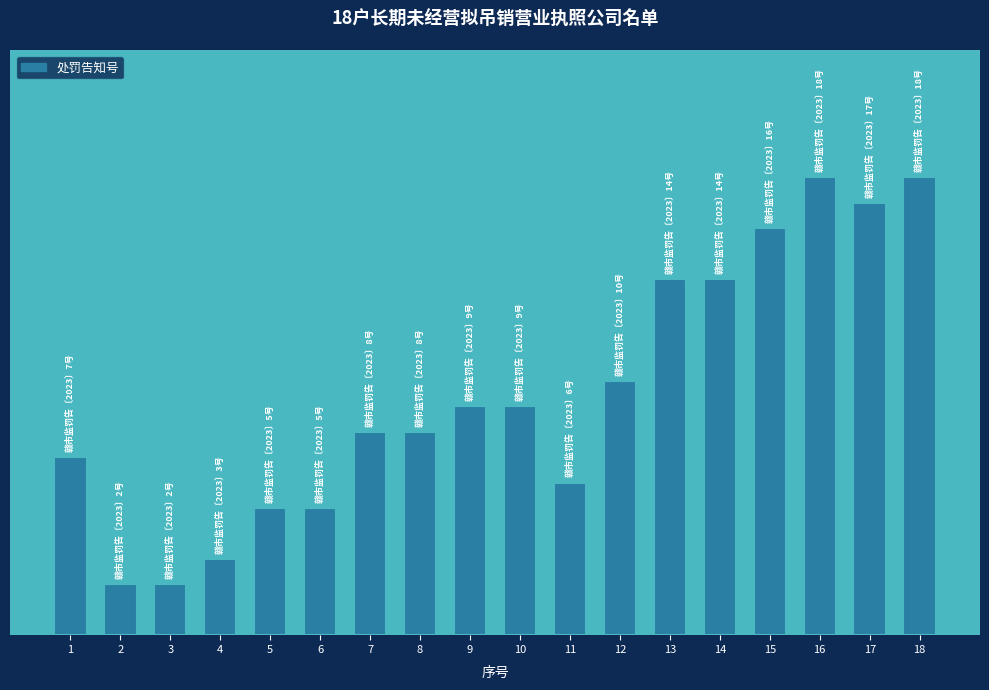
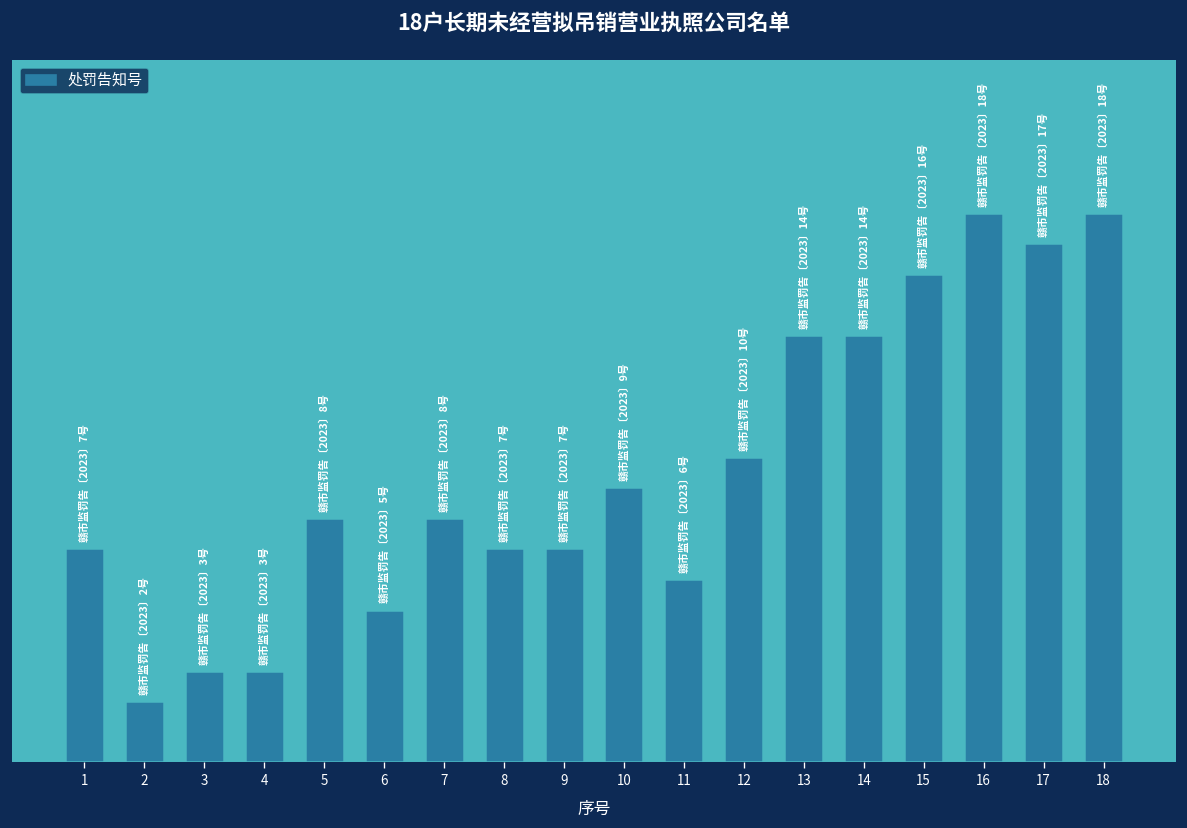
  {
    "1": "7号",
    "2": "2号",
-   "3": "2号",
+   "3": "3号",
    "4": "3号",
-   "5": "5号",
+   "5": "8号",
    "6": "5号",
    "7": "8号",
-   "8": "8号",
-   "9": "9号",
+   "8": "7号",
+   "9": "7号",
    "10": "9号",
    "11": "6号",
    "12": "10号",
    "13": "14号",
    "14": "14号",
    "15": "16号",
    "16": "18号",
    "17": "17号",
    "18": "18号"
  }
